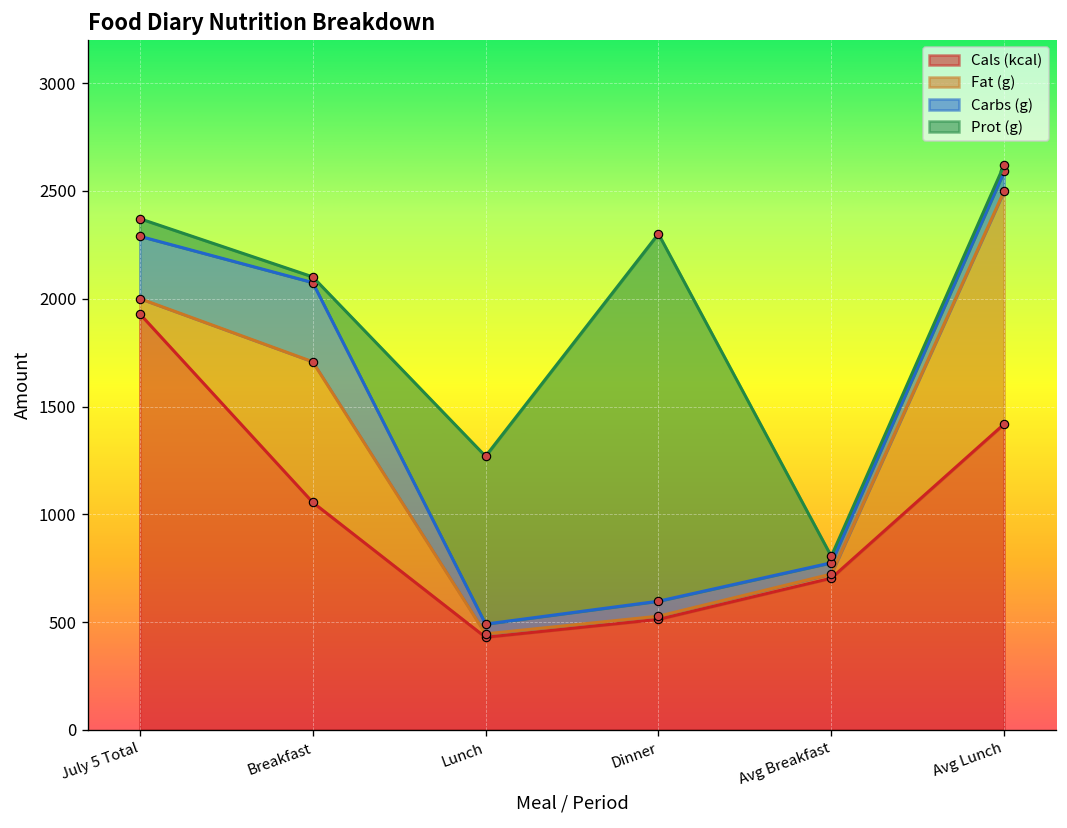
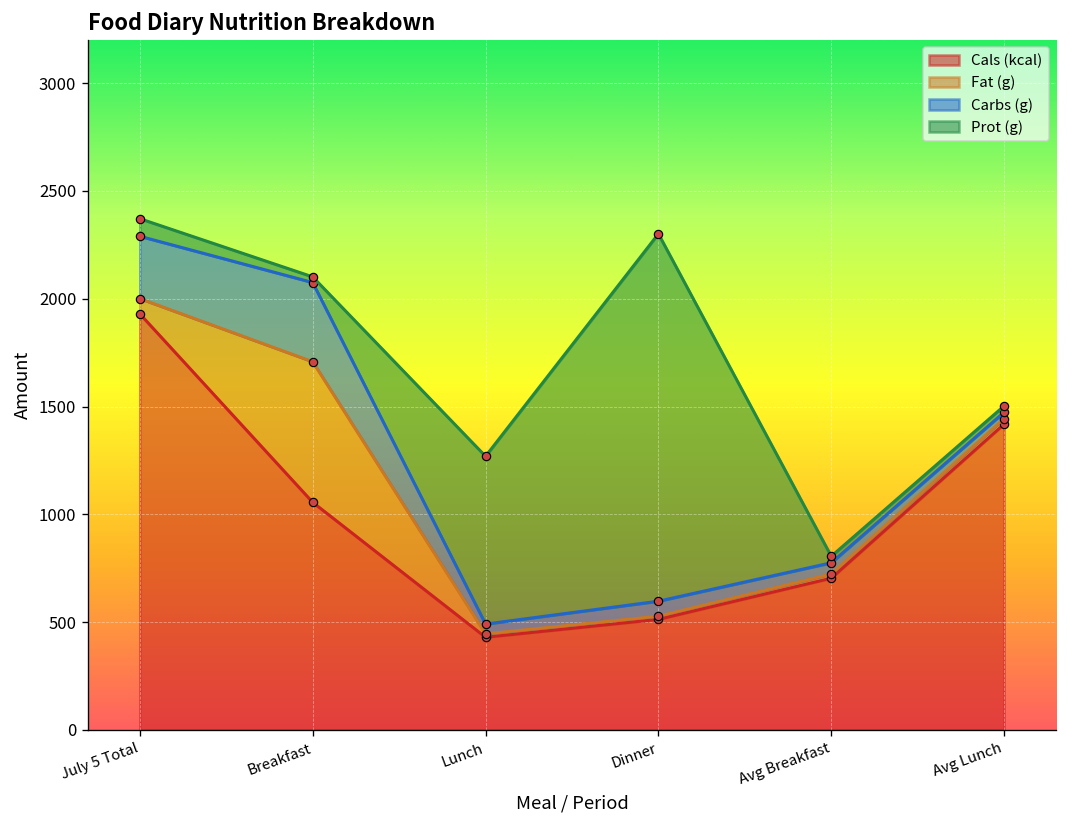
  {
    "Cals (kcal)": {
      "July 5 Total": 1930,
      "Breakfast": 1060,
      "Lunch": 430,
      "Dinner": 510,
      "Avg Breakfast": 700,
      "Avg Lunch": 1420
    },
    "Fat (g)": {
      "July 5 Total": 70,
      "Breakfast": 650,
      "Lunch": 20,
      "Dinner": 10,
      "Avg Breakfast": 20,
-     "Avg Lunch": 1080
+     "Avg Lunch": 30
    },
    "Carbs (g)": {
      "July 5 Total": 290,
      "Breakfast": 370,
      "Lunch": 50,
      "Dinner": 70,
      "Avg Breakfast": 50,
-     "Avg Lunch": 90
+     "Avg Lunch": 30
    },
    "Prot (g)": {
      "July 5 Total": 80,
      "Breakfast": 30,
      "Lunch": 780,
      "Dinner": 1700,
      "Avg Breakfast": 30,
      "Avg Lunch": 30
    }
  }
